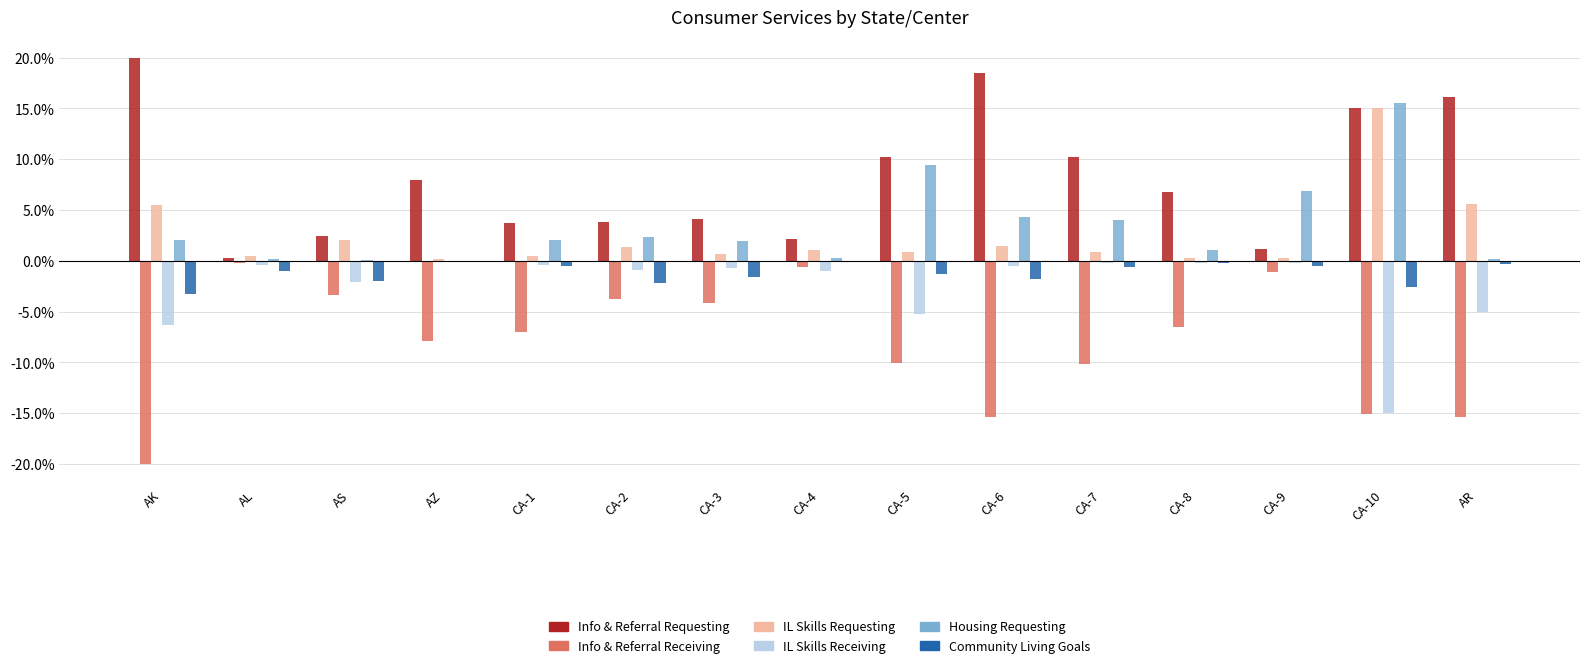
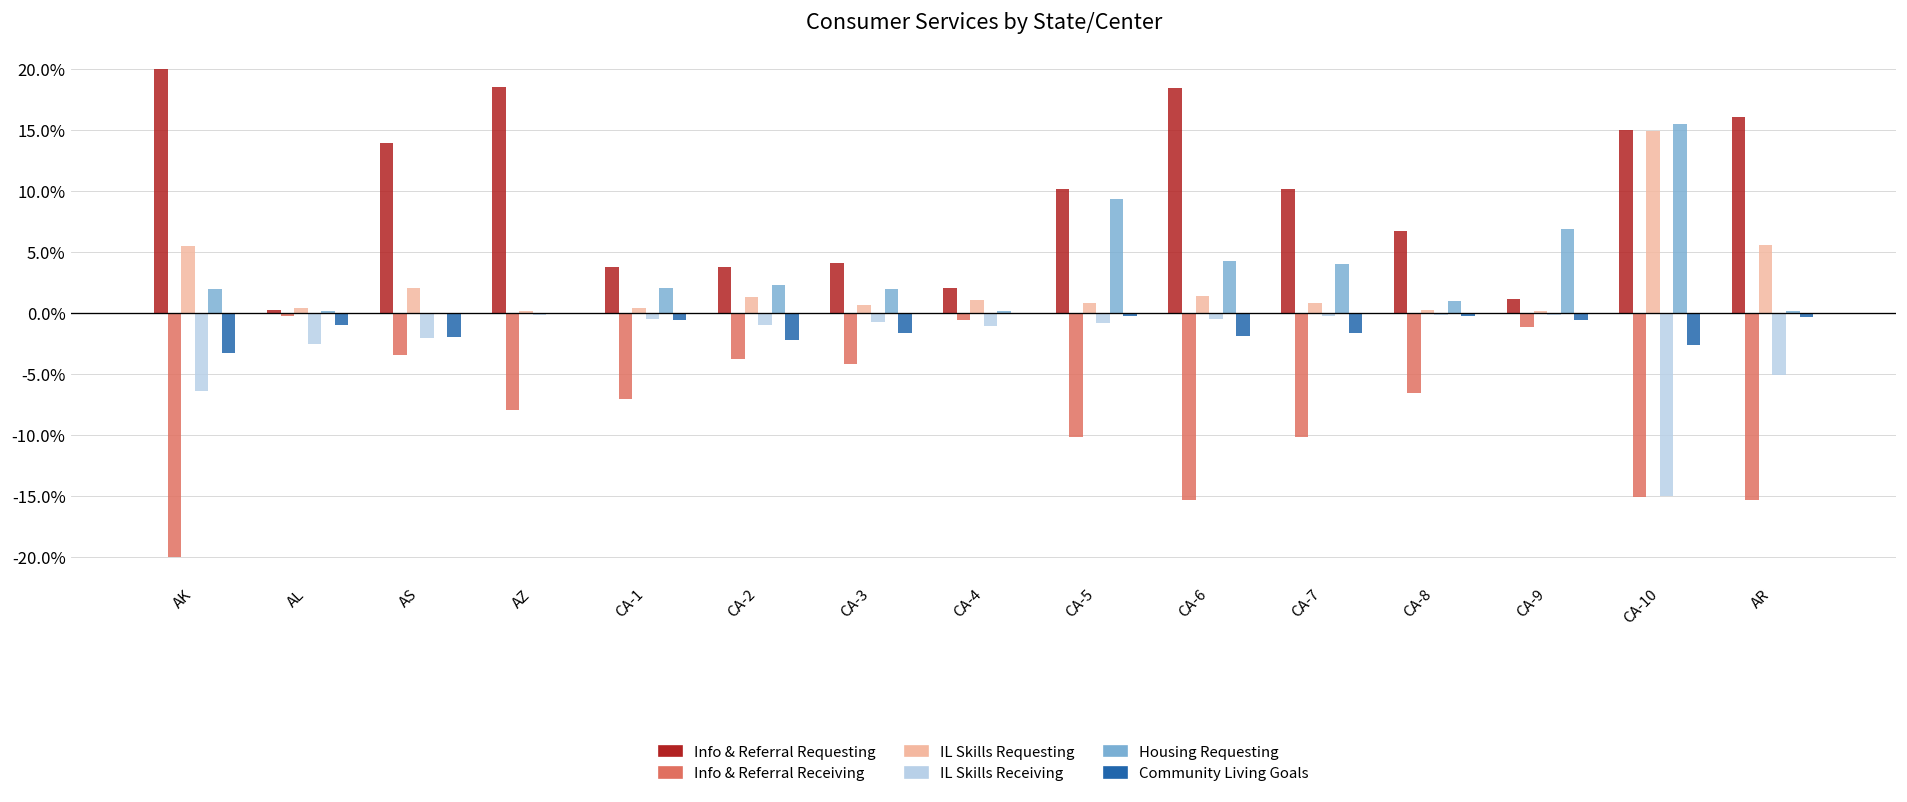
  {
    "Info & Referral Requesting": {
      "AK": "20.0%",
      "AL": "0.3%",
-     "AS": "2.4%",
-     "AZ": "7.9%",
+     "AS": "14.0%",
+     "AZ": "18.6%",
      "CA-1": "3.8%",
      "CA-2": "3.8%",
      "CA-3": "4.1%",
      "CA-4": "2.1%",
      "CA-5": "10.2%",
      "CA-6": "18.5%",
      "CA-7": "10.2%",
      "CA-8": "6.8%",
      "CA-9": "1.2%",
      "CA-10": "15.0%",
      "AR": "16.1%"
    },
    "Info & Referral Receiving": {
      "AK": "-20.0%",
      "AL": "-0.3%",
      "AS": "-3.4%",
      "AZ": "-7.9%",
      "CA-1": "-7.1%",
      "CA-2": "-3.7%",
      "CA-3": "-4.1%",
      "CA-4": "-0.6%",
      "CA-5": "-10.1%",
      "CA-6": "-15.3%",
      "CA-7": "-10.1%",
      "CA-8": "-6.5%",
      "CA-9": "-1.1%",
      "CA-10": "-15.0%",
      "AR": "-15.3%"
    },
    "IL Skills Requesting": {
      "AK": "5.5%",
      "AL": "0.5%",
      "AS": "2.1%",
      "CA-1": "0.5%",
      "CA-2": "1.4%",
      "CA-3": "0.7%",
      "CA-4": "1.1%",
      "CA-5": "0.9%",
      "CA-6": "1.4%",
      "CA-7": "0.9%",
      "CA-8": "0.3%",
      "CA-10": "15.0%",
      "AR": "5.6%"
    },
    "IL Skills Receiving": {
      "AK": "-6.3%",
-     "AL": "-0.4%",
+     "AL": "-2.5%",
      "AS": "-2.1%",
      "CA-1": "-0.5%",
      "CA-2": "-0.9%",
      "CA-3": "-0.7%",
      "CA-4": "-1.0%",
-     "CA-5": "-5.2%",
+     "CA-5": "-0.8%",
      "CA-6": "-0.5%",
      "CA-7": "-0.3%",
      "CA-10": "-15.0%",
      "AR": "-5.1%"
    },
    "Housing Requesting": {
      "AK": "2.0%",
      "AZ": "0.0%",
      "CA-1": "2.1%",
      "CA-2": "2.3%",
      "CA-3": "2.0%",
      "CA-5": "9.4%",
      "CA-6": "4.3%",
      "CA-7": "4.0%",
      "CA-8": "1.0%",
      "CA-9": "6.9%",
      "CA-10": "15.5%"
    },
    "Community Living Goals": {
      "AK": "-3.3%",
      "AL": "-1.0%",
      "AS": "-2.0%",
      "CA-1": "-0.5%",
      "CA-2": "-2.2%",
      "CA-3": "-1.6%",
-     "CA-5": "-1.3%",
+     "CA-5": "-0.2%",
      "CA-6": "-1.8%",
-     "CA-7": "-0.6%",
+     "CA-7": "-1.6%",
      "CA-9": "-0.5%",
      "CA-10": "-2.6%",
      "AR": "-0.3%"
    }
  }
